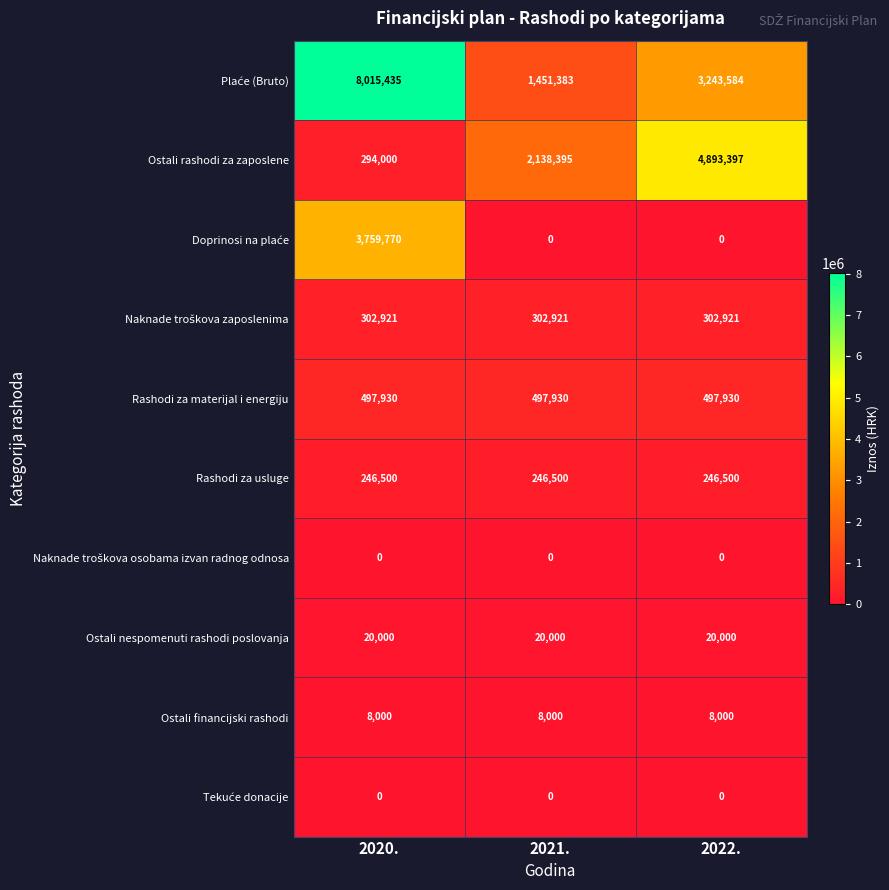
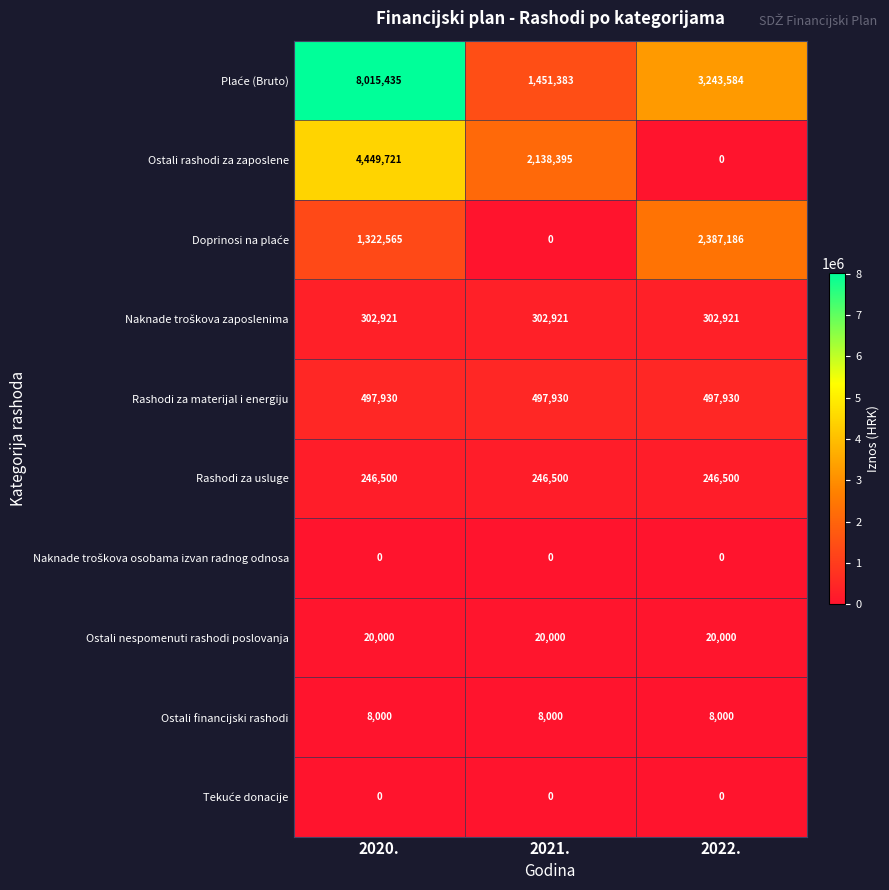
  {
    "Plaće (Bruto)": {
      "2020.": "8,015,435",
      "2021.": "1,451,383",
      "2022.": "3,243,584"
    },
    "Ostali rashodi za zaposlene": {
-     "2020.": "294,000",
+     "2020.": "4,449,721",
      "2021.": "2,138,395",
-     "2022.": "4,893,397"
+     "2022.": "0"
    },
    "Doprinosi na plaće": {
-     "2020.": "3,759,770",
+     "2020.": "1,322,565",
      "2021.": "0",
-     "2022.": "0"
+     "2022.": "2,387,186"
    },
    "Naknade troškova zaposlenima": {
      "2020.": "302,921",
      "2021.": "302,921",
      "2022.": "302,921"
    },
    "Rashodi za materijal i energiju": {
      "2020.": "497,930",
      "2021.": "497,930",
      "2022.": "497,930"
    },
    "Rashodi za usluge": {
      "2020.": "246,500",
      "2021.": "246,500",
      "2022.": "246,500"
    },
    "Naknade troškova osobama izvan radnog odnosa": {
      "2020.": "0",
      "2021.": "0",
      "2022.": "0"
    },
    "Ostali nespomenuti rashodi poslovanja": {
      "2020.": "20,000",
      "2021.": "20,000",
      "2022.": "20,000"
    },
    "Ostali financijski rashodi": {
      "2020.": "8,000",
      "2021.": "8,000",
      "2022.": "8,000"
    },
    "Tekuće donacije": {
      "2020.": "0",
      "2021.": "0",
      "2022.": "0"
    }
  }
